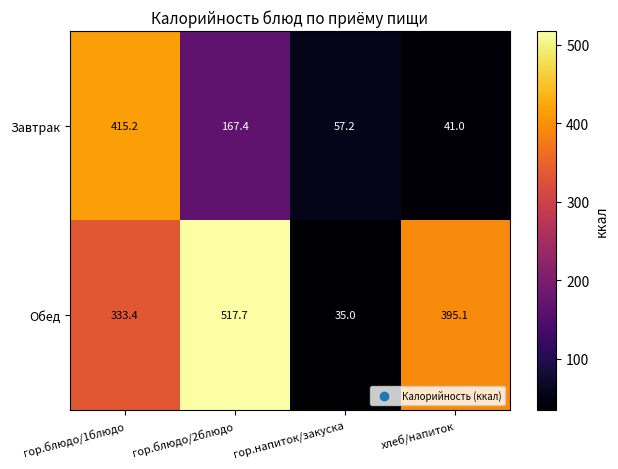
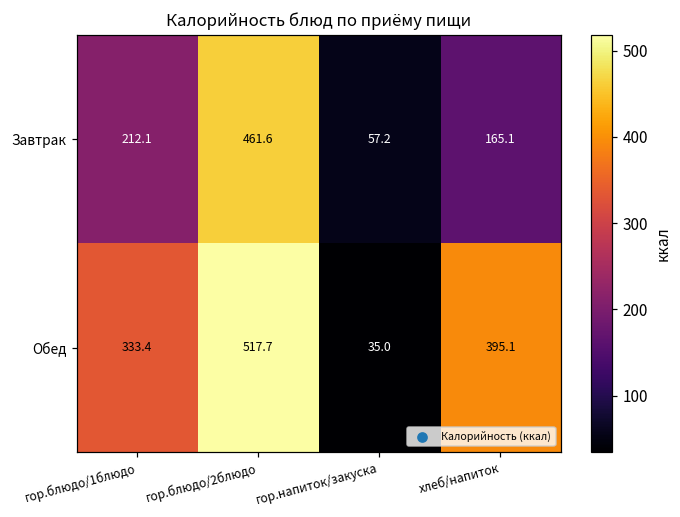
  {
    "Завтрак": {
-     "гор.блюдо/1блюдо": 415.2,
-     "гор.блюдо/2блюдо": 167.4,
+     "гор.блюдо/1блюдо": 212.1,
+     "гор.блюдо/2блюдо": 461.6,
      "гор.напиток/закуска": 57.2,
-     "хлеб/напиток": 41.0
+     "хлеб/напиток": 165.1
    },
    "Обед": {
      "гор.блюдо/1блюдо": 333.4,
      "гор.блюдо/2блюдо": 517.7,
      "гор.напиток/закуска": 35.0,
      "хлеб/напиток": 395.1
    }
  }
